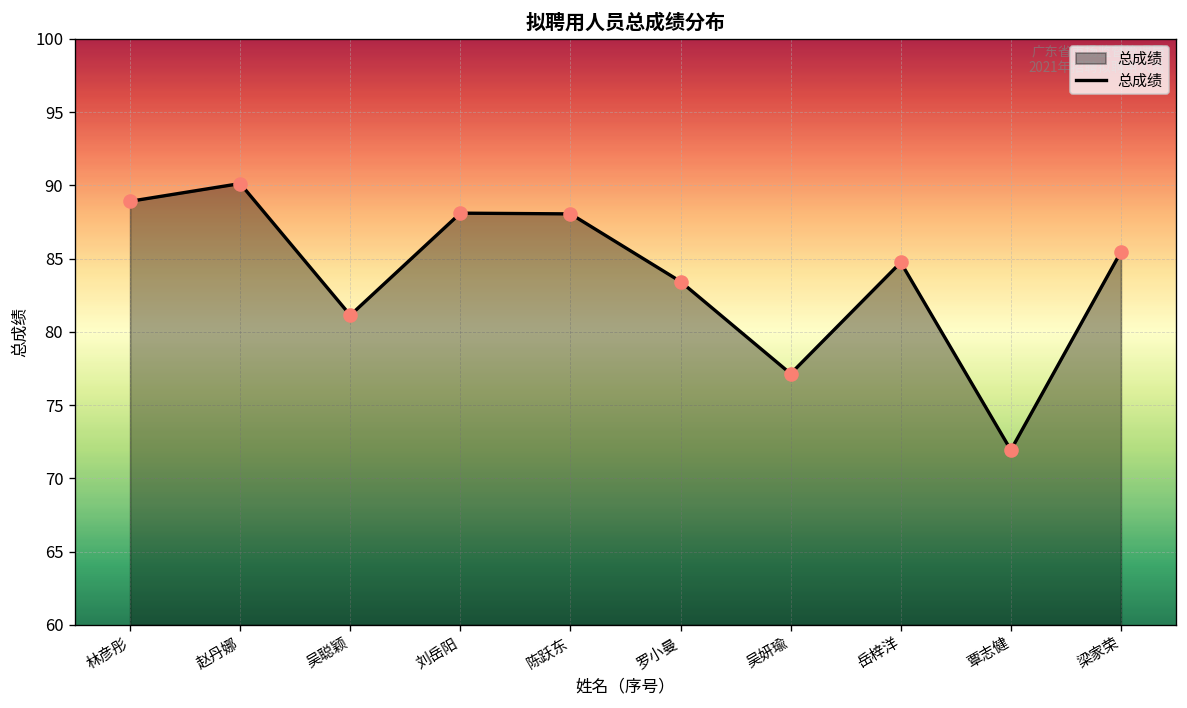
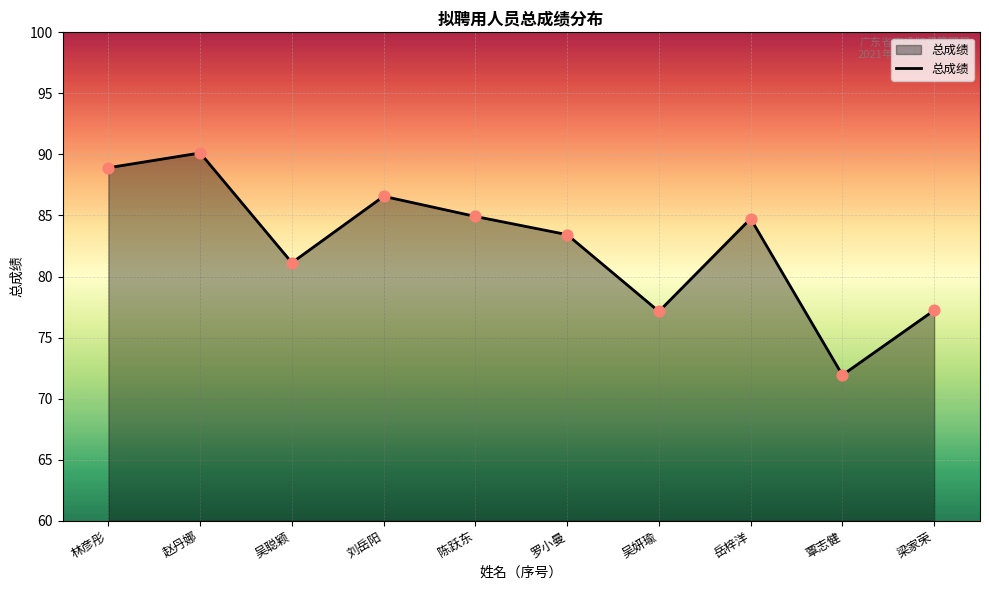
  {
    "林彦彤": 88.9,
    "赵丹娜": 90.1,
    "吴聪颖": 81.1,
-   "刘岳阳": 88.1,
-   "陈跃东": 88.1,
+   "刘岳阳": 86.6,
+   "陈跃东": 84.9,
    "罗小曼": 83.4,
    "吴妍瑜": 77.1,
    "岳梓洋": 84.7,
    "覃志健": 71.9,
-   "梁家荣": 85.5
+   "梁家荣": 77.2
  }
